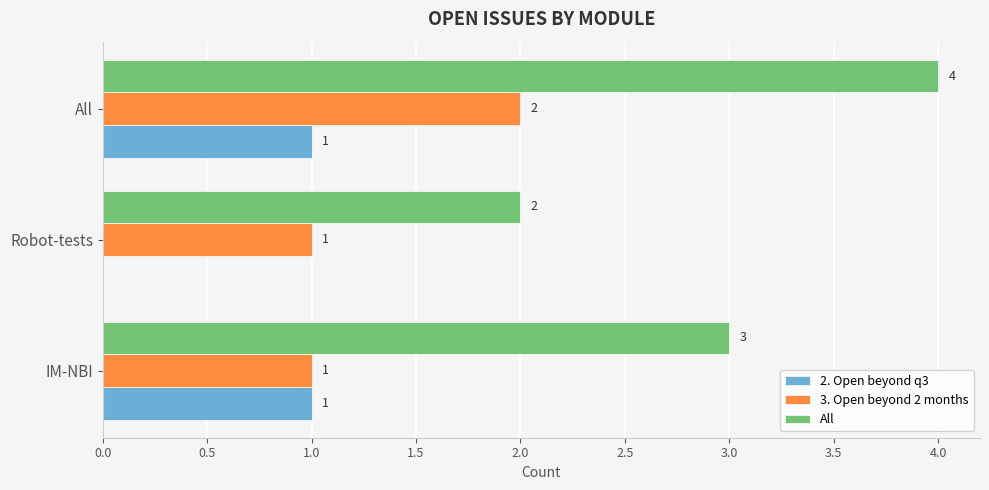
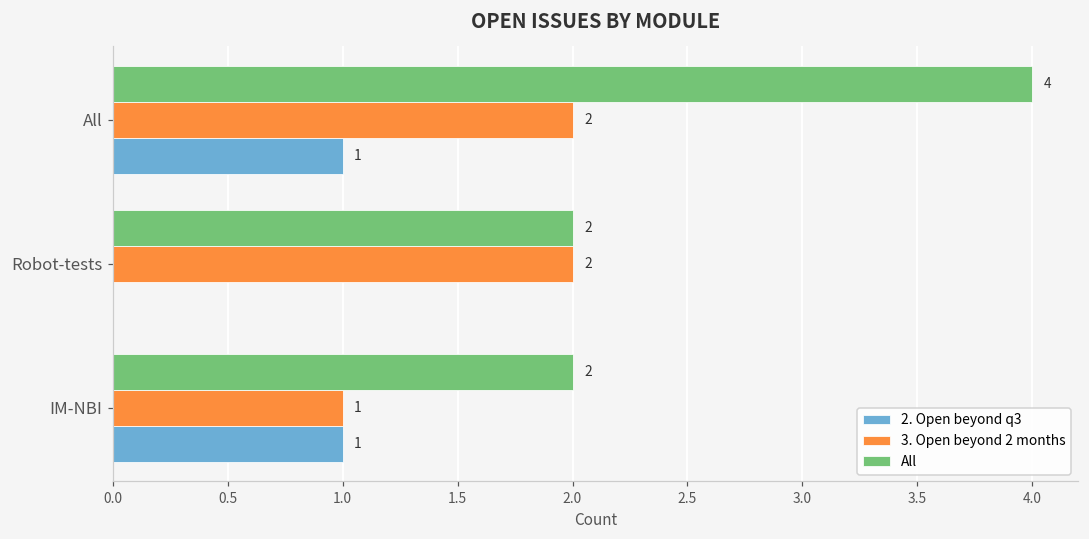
  {
    "2. Open beyond q3": {
      "All": 1,
      "IM-NBI": 1
    },
    "3. Open beyond 2 months": {
      "All": 2,
-     "Robot-tests": 1,
+     "Robot-tests": 2,
      "IM-NBI": 1
    },
    "All": {
      "All": 4,
      "Robot-tests": 2,
-     "IM-NBI": 3
+     "IM-NBI": 2
    }
  }
